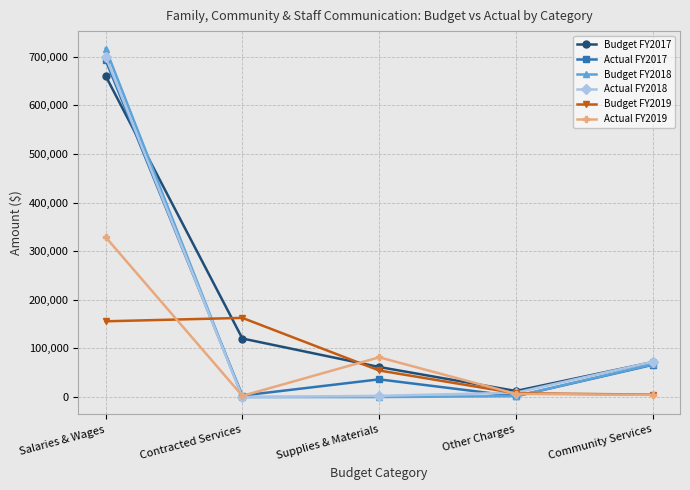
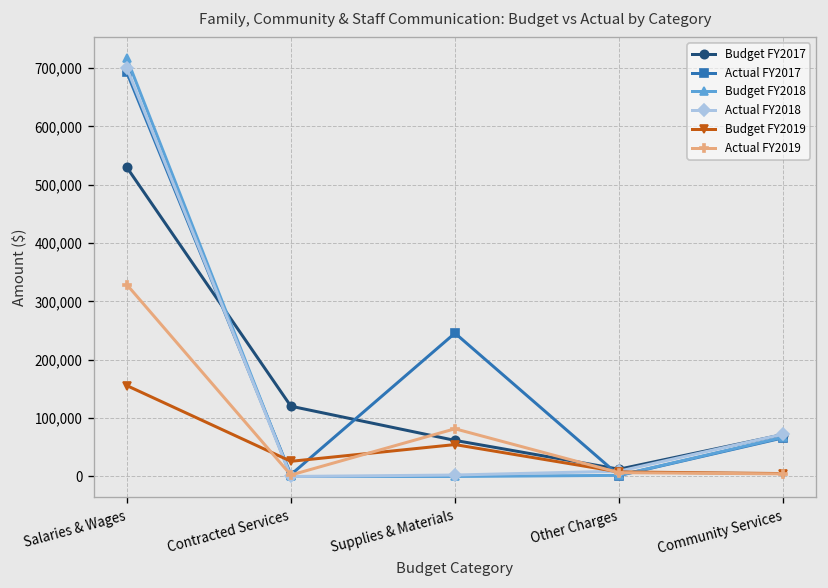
  {
    "Budget FY2017": {
-     "Salaries & Wages": "660,000",
+     "Salaries & Wages": "530,000",
      "Contracted Services": "120,000",
      "Supplies & Materials": "60,000"
    },
    "Actual FY2017": {
      "Salaries & Wages": "690,000",
-     "Supplies & Materials": "40,000"
+     "Supplies & Materials": "250,000"
    },
    "Budget FY2018": {
      "Salaries & Wages": "720,000"
    },
    "Actual FY2018": {
      "Salaries & Wages": "700,000"
    },
    "Budget FY2019": {
      "Salaries & Wages": "160,000",
-     "Contracted Services": "160,000",
+     "Contracted Services": "30,000",
      "Supplies & Materials": "50,000"
    },
    "Actual FY2019": {
      "Salaries & Wages": "330,000",
      "Supplies & Materials": "80,000"
    }
  }
